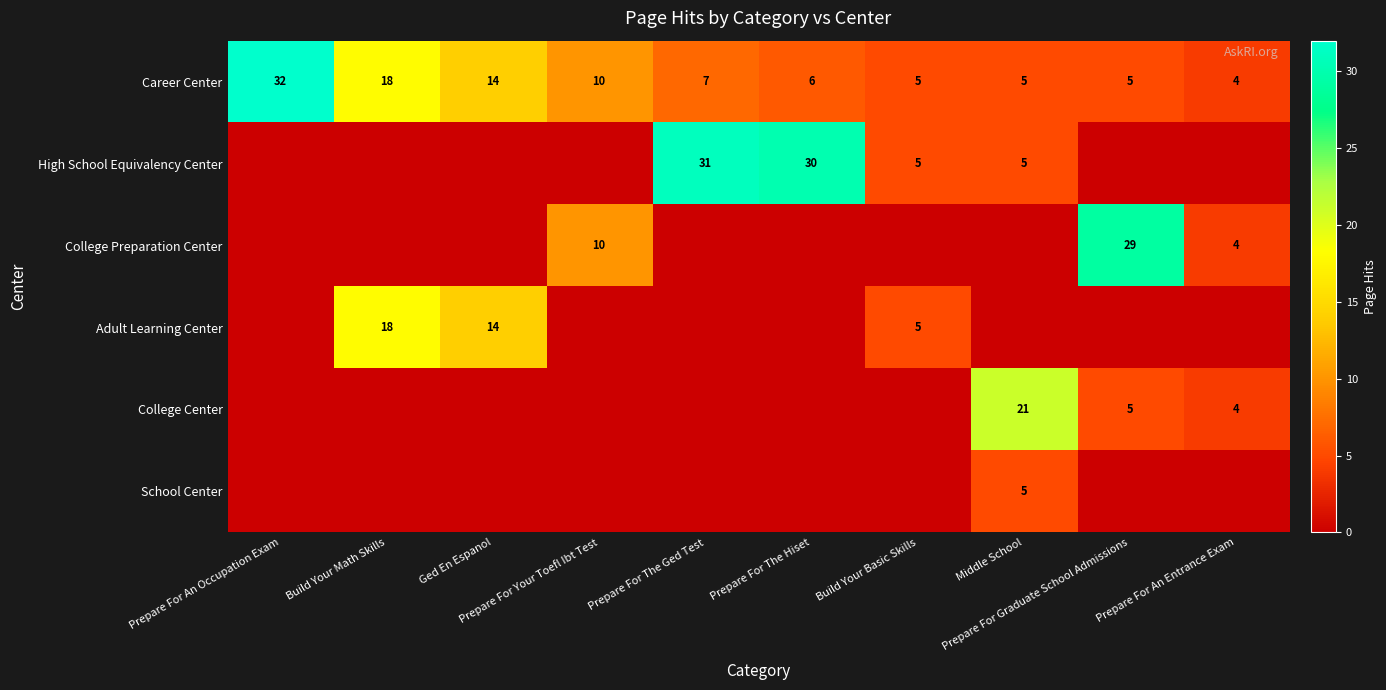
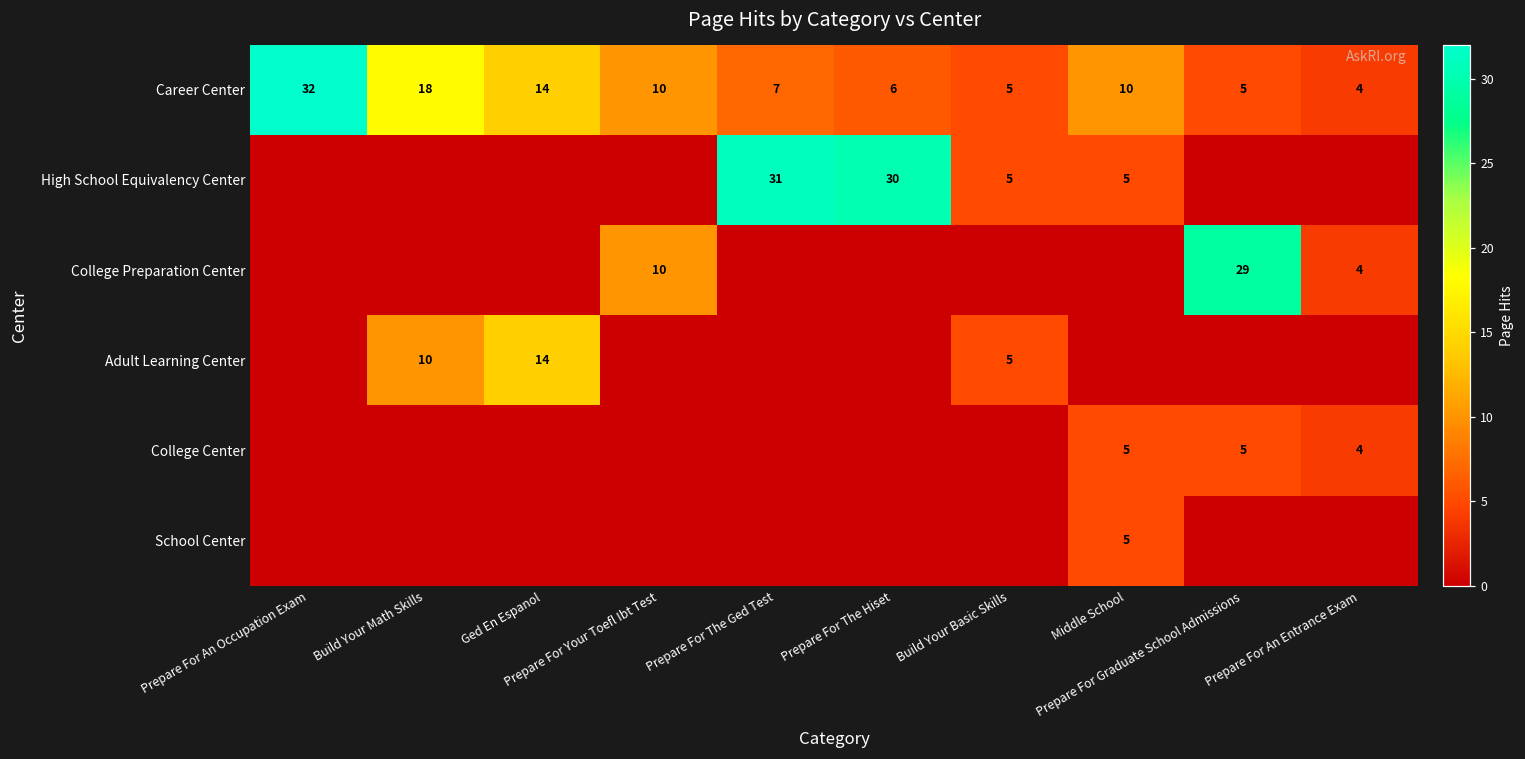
  {
    "Career Center": {
      "Prepare For An Occupation Exam": 32,
      "Build Your Math Skills": 18,
      "Ged En Espanol": 14,
      "Prepare For Your Toefl Ibt Test": 10,
      "Prepare For The Ged Test": 7,
      "Prepare For The Hiset": 6,
      "Build Your Basic Skills": 5,
-     "Middle School": 5,
+     "Middle School": 10,
      "Prepare For Graduate School Admissions": 5
    },
    "High School Equivalency Center": {
      "Prepare For The Ged Test": 31,
      "Prepare For The Hiset": 30,
      "Build Your Basic Skills": 5,
      "Middle School": 5
    },
    "College Preparation Center": {
      "Prepare For Your Toefl Ibt Test": 10,
      "Prepare For Graduate School Admissions": 29,
      "Prepare For An Entrance Exam": 4
    },
    "Adult Learning Center": {
-     "Build Your Math Skills": 18,
+     "Build Your Math Skills": 10,
      "Ged En Espanol": 14,
      "Build Your Basic Skills": 5
    },
    "College Center": {
-     "Middle School": 21,
+     "Middle School": 5,
      "Prepare For Graduate School Admissions": 5,
      "Prepare For An Entrance Exam": 4
    },
    "School Center": {
      "Middle School": 5
    }
  }
